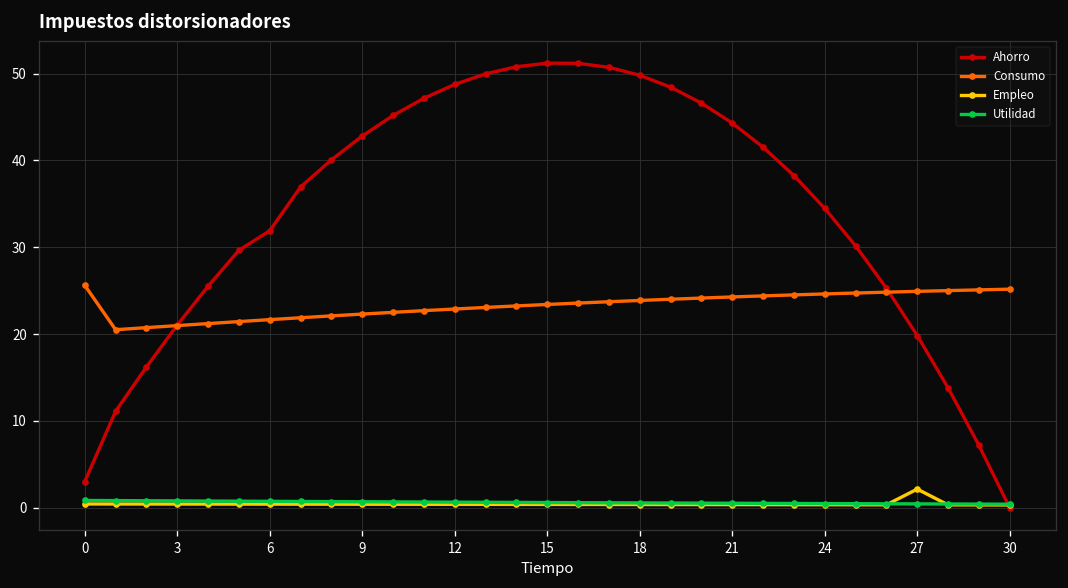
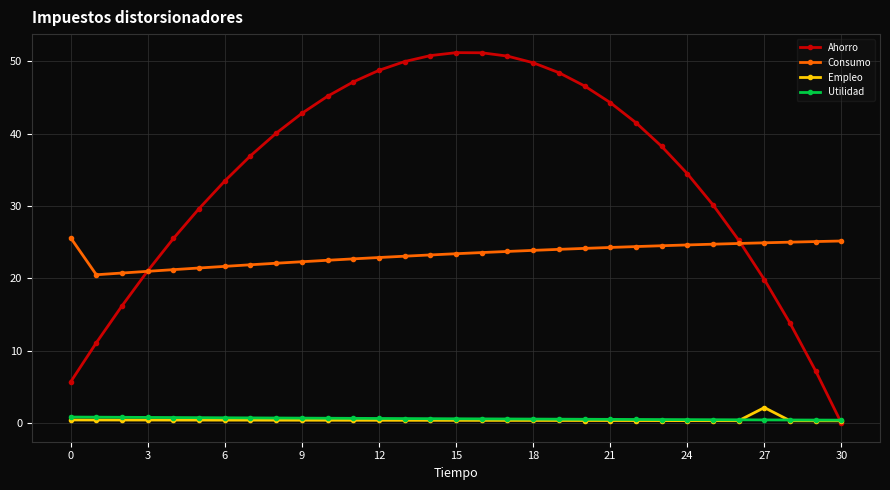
  {
    "Ahorro": {
-     "0": 3,
-     "6": 32,
+     "0": 6,
+     "6": 33,
      "9": 43,
      "12": 49,
      "15": 51,
      "18": 50,
      "21": 44,
      "24": 34,
      "27": 20
    },
    "Consumo": {
      "0": 26,
      "6": 22,
      "9": 22,
      "12": 23,
      "15": 23,
      "18": 24,
      "21": 24,
      "24": 25,
      "27": 25,
      "30": 25
    },
    "Empleo": {
      "0": 0,
      "3": 0,
      "27": 2
    },
    "Utilidad": {
      "0": 1,
      "3": 1,
      "27": 0
    }
  }
